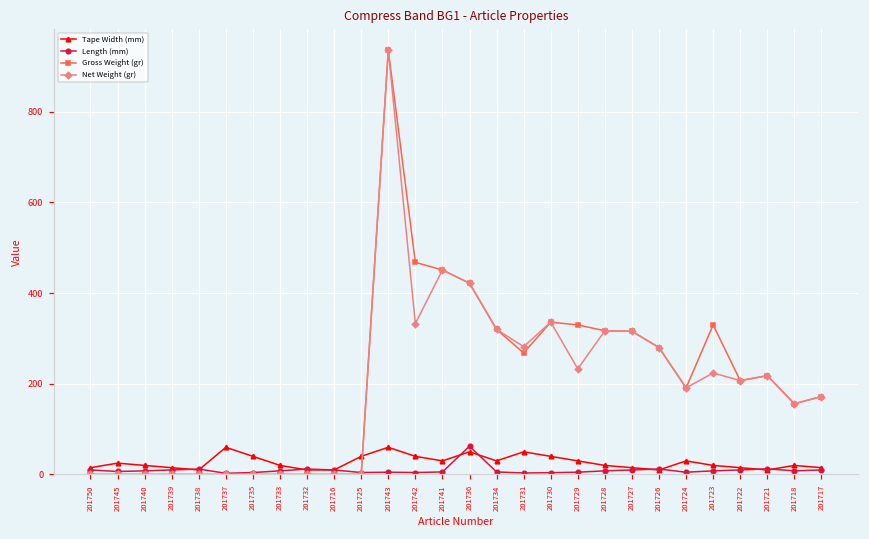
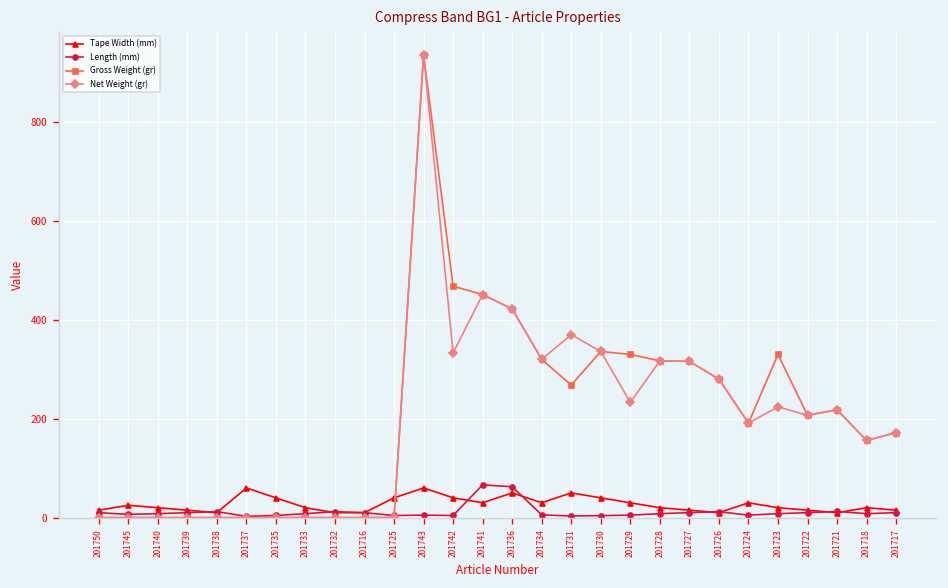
  {
    "Tape Width (mm)": {
      "201745": 30,
      "201740": 20,
      "201737": 60,
      "201735": 40,
      "201733": 20,
      "201725": 40,
      "201743": 60,
      "201742": 40,
      "201741": 30,
      "201736": 50,
      "201734": 30,
      "201731": 50,
      "201730": 40,
      "201729": 30,
      "201728": 20,
      "201724": 30,
      "201723": 20,
      "201718": 20
    },
    "Length (mm)": {
      "201745": 10,
      "201740": 10,
      "201733": 10,
      "201743": 10,
      "201742": 0,
-     "201741": 10,
+     "201741": 70,
      "201736": 60,
      "201734": 10,
      "201731": 0,
      "201730": 0,
      "201729": 10,
      "201728": 10,
      "201724": 10,
      "201723": 10,
      "201718": 10
    },
    "Gross Weight (gr)": {
      "201742": 470,
      "201731": 270,
      "201729": 330,
      "201723": 330
    },
    "Net Weight (gr)": {
      "201742": 330,
-     "201731": 280,
+     "201731": 370,
      "201729": 230,
      "201723": 220
    }
  }
